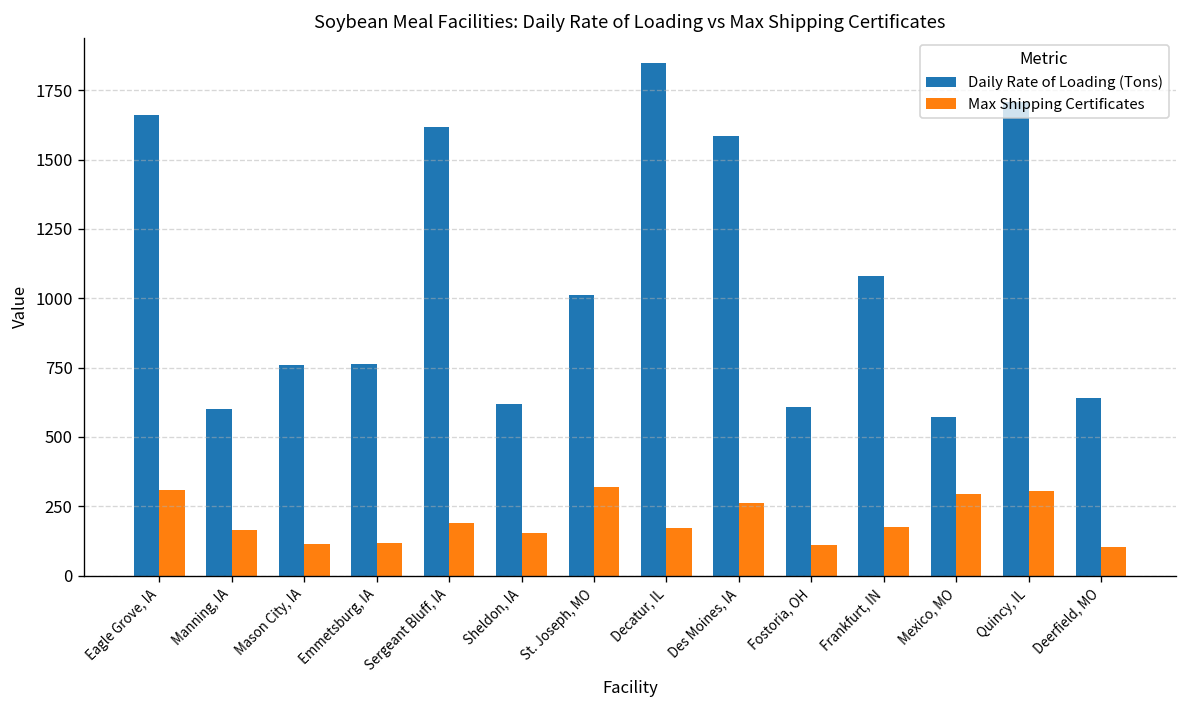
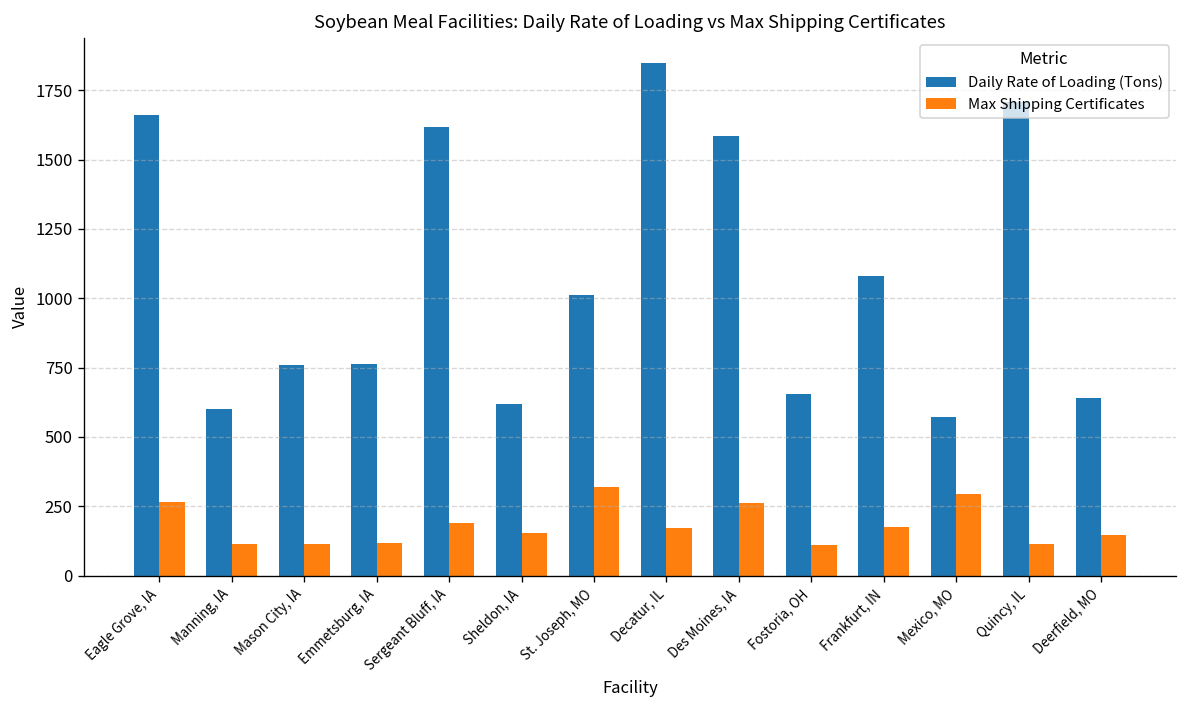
  {
    "Daily Rate of Loading (Tons)": {
      "Eagle Grove, IA": 1660,
      "Manning, IA": 600,
      "Mason City, IA": 760,
      "Emmetsburg, IA": 760,
      "Sergeant Bluff, IA": 1620,
      "Sheldon, IA": 620,
      "St. Joseph, MO": 1010,
      "Decatur, IL": 1850,
      "Des Moines, IA": 1580,
-     "Fostoria, OH": 610,
+     "Fostoria, OH": 660,
      "Frankfurt, IN": 1080,
      "Mexico, MO": 570,
      "Deerfield, MO": 640
    },
    "Max Shipping Certificates": {
-     "Eagle Grove, IA": 310,
-     "Manning, IA": 160,
+     "Eagle Grove, IA": 270,
+     "Manning, IA": 120,
      "Mason City, IA": 110,
      "Emmetsburg, IA": 120,
      "Sergeant Bluff, IA": 190,
      "Sheldon, IA": 160,
      "St. Joseph, MO": 320,
      "Decatur, IL": 170,
      "Des Moines, IA": 260,
      "Fostoria, OH": 110,
      "Frankfurt, IN": 180,
      "Mexico, MO": 290,
-     "Quincy, IL": 310,
-     "Deerfield, MO": 100
+     "Quincy, IL": 110,
+     "Deerfield, MO": 150
    }
  }
